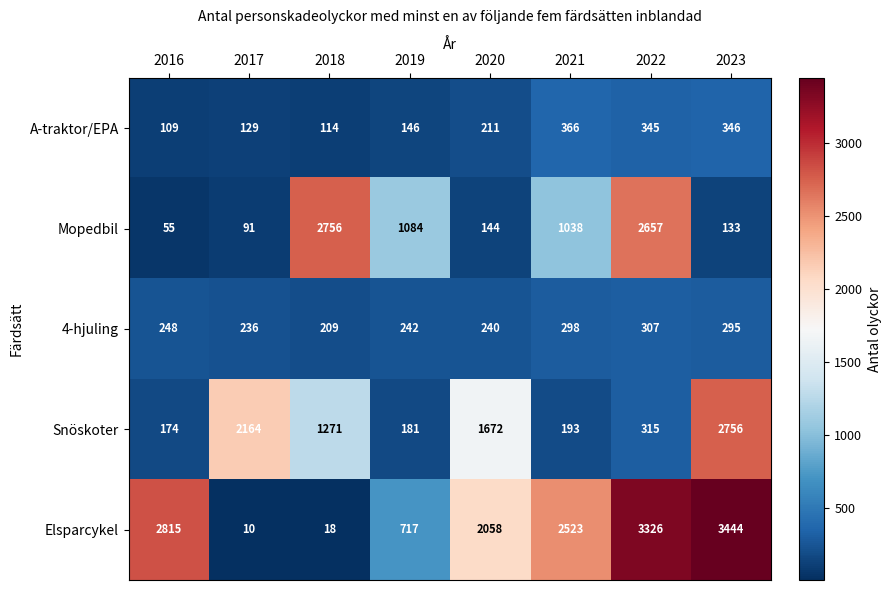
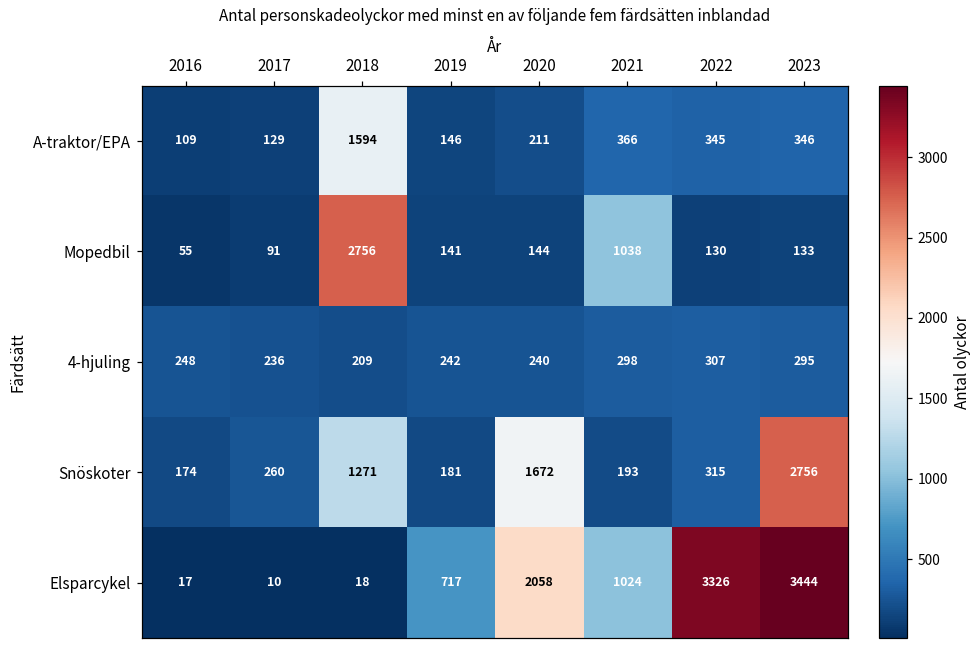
  {
    "A-traktor/EPA": {
      "2016": 109,
      "2017": 129,
-     "2018": 114,
+     "2018": 1594,
      "2019": 146,
      "2020": 211,
      "2021": 366,
      "2022": 345,
      "2023": 346
    },
    "Mopedbil": {
      "2016": 55,
      "2017": 91,
      "2018": 2756,
-     "2019": 1084,
+     "2019": 141,
      "2020": 144,
      "2021": 1038,
-     "2022": 2657,
+     "2022": 130,
      "2023": 133
    },
    "4-hjuling": {
      "2016": 248,
      "2017": 236,
      "2018": 209,
      "2019": 242,
      "2020": 240,
      "2021": 298,
      "2022": 307,
      "2023": 295
    },
    "Snöskoter": {
      "2016": 174,
-     "2017": 2164,
+     "2017": 260,
      "2018": 1271,
      "2019": 181,
      "2020": 1672,
      "2021": 193,
      "2022": 315,
      "2023": 2756
    },
    "Elsparcykel": {
-     "2016": 2815,
+     "2016": 17,
      "2017": 10,
      "2018": 18,
      "2019": 717,
      "2020": 2058,
-     "2021": 2523,
+     "2021": 1024,
      "2022": 3326,
      "2023": 3444
    }
  }
